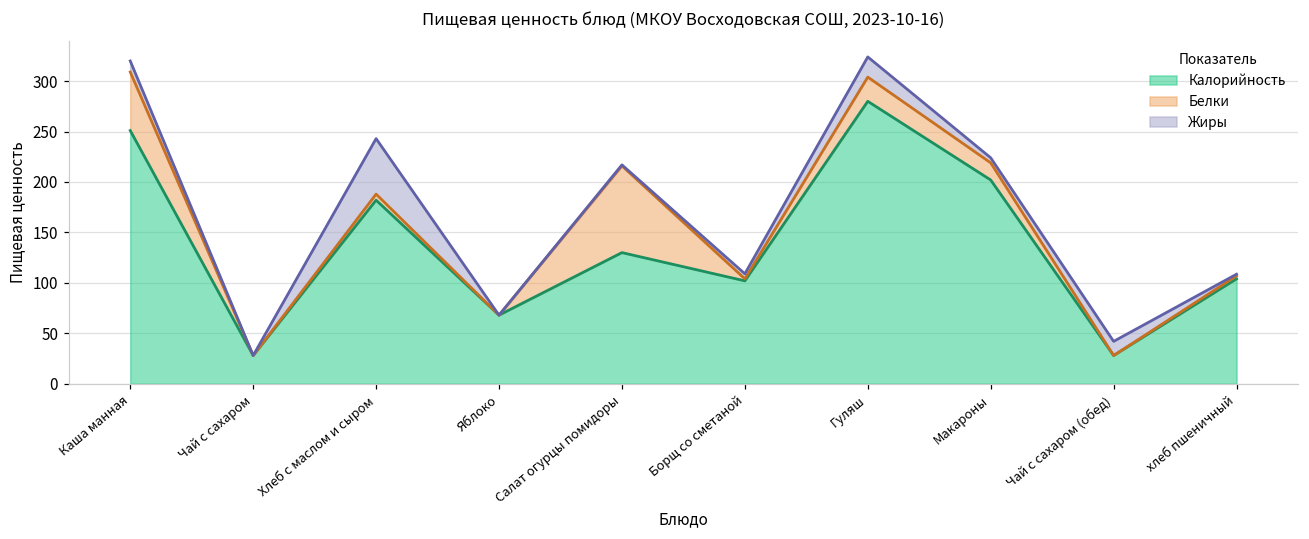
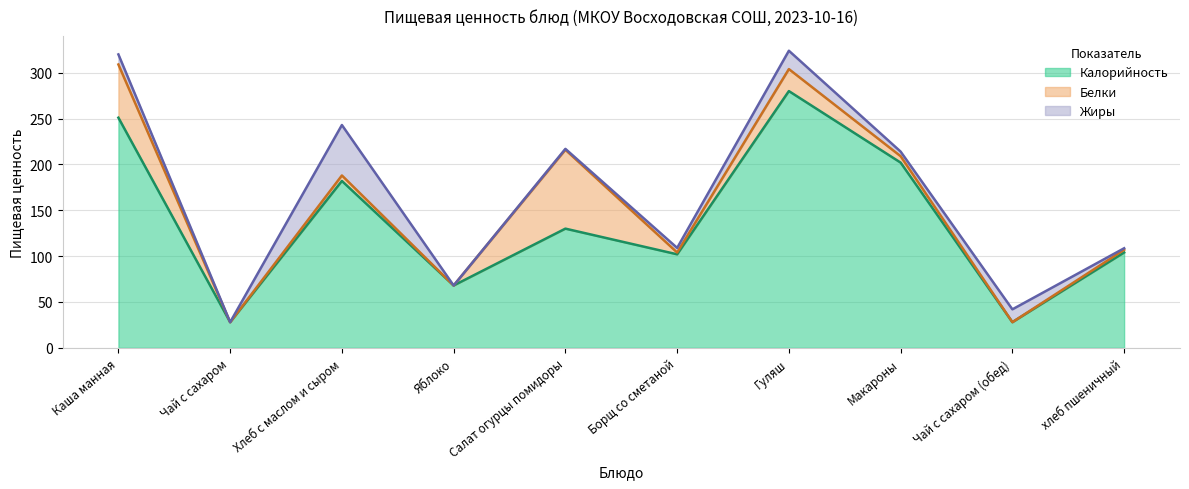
  {
    "Калорийность": {
      "Каша манная": 250,
      "Хлеб с маслом и сыром": 180,
      "Салат огурцы помидоры": 130,
      "Гуляш": 280,
      "Макароны": 200,
      "хлеб пшеничный": 100
    },
    "Белки": {
      "Каша манная": 60,
      "Хлеб с маслом и сыром": 10,
      "Гуляш": 20,
-     "Макароны": 20
+     "Макароны": 10
    },
    "Жиры": {
      "Каша манная": 10,
      "Хлеб с маслом и сыром": 60,
      "Борщ со сметаной": 10,
      "Гуляш": 20,
      "Макароны": 10,
      "Чай с сахаром (обед)": 10
    }
  }
